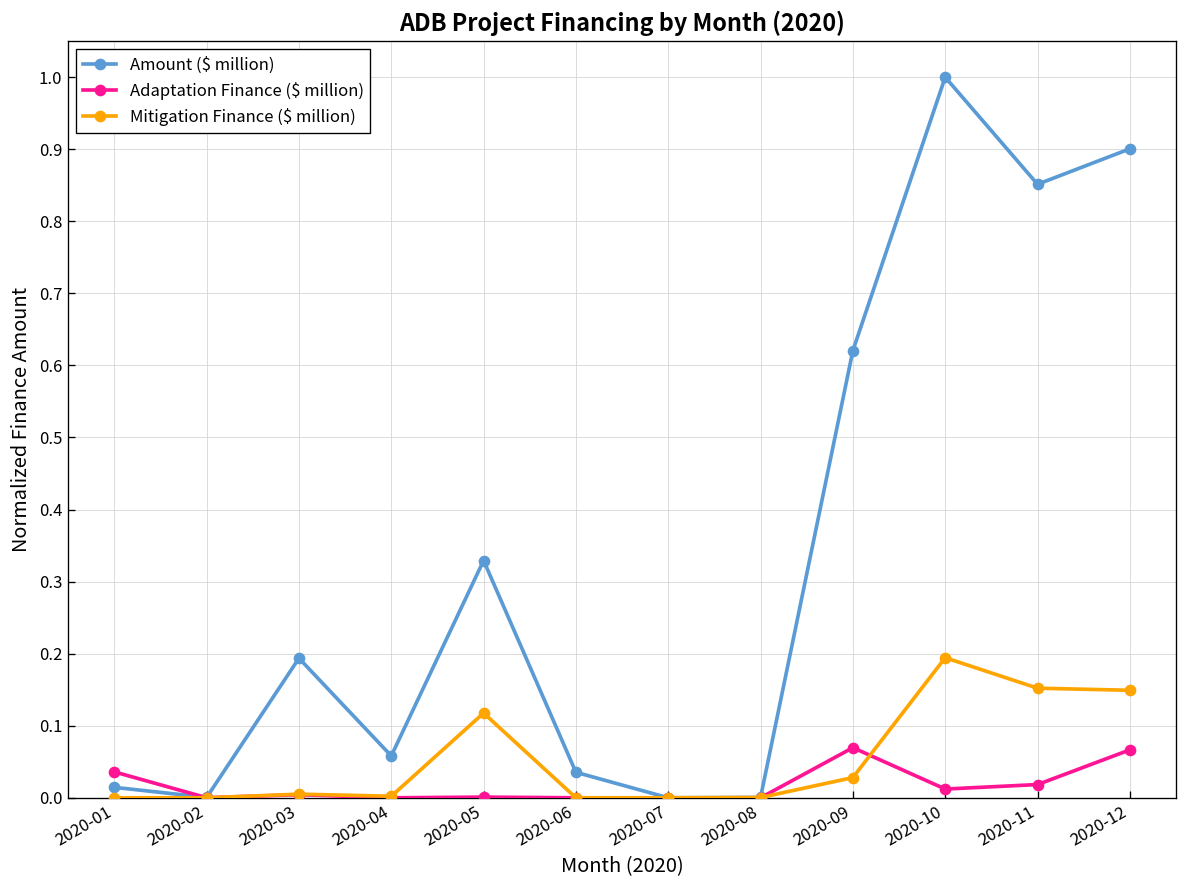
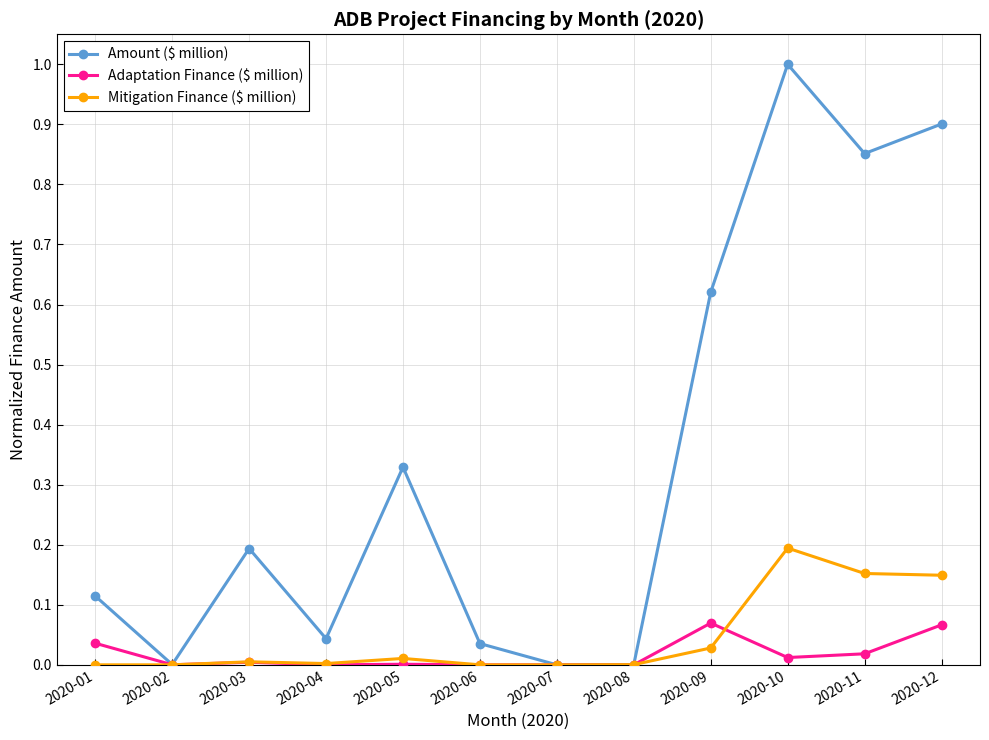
  {
    "Amount ($ million)": {
-     "2020-01": 0.01,
+     "2020-01": 0.11,
      "2020-03": 0.19,
-     "2020-04": 0.06,
+     "2020-04": 0.04,
      "2020-05": 0.33,
      "2020-06": 0.04,
      "2020-09": 0.62,
      "2020-10": 1.00,
      "2020-11": 0.85,
      "2020-12": 0.90
    },
    "Adaptation Finance ($ million)": {
      "2020-01": 0.04,
      "2020-05": 0.00,
      "2020-09": 0.07,
      "2020-10": 0.01,
      "2020-11": 0.02,
      "2020-12": 0.07
    },
    "Mitigation Finance ($ million)": {
      "2020-01": 0.00,
-     "2020-05": 0.12,
+     "2020-05": 0.01,
      "2020-09": 0.03,
      "2020-10": 0.19,
      "2020-11": 0.15,
      "2020-12": 0.15
    }
  }
